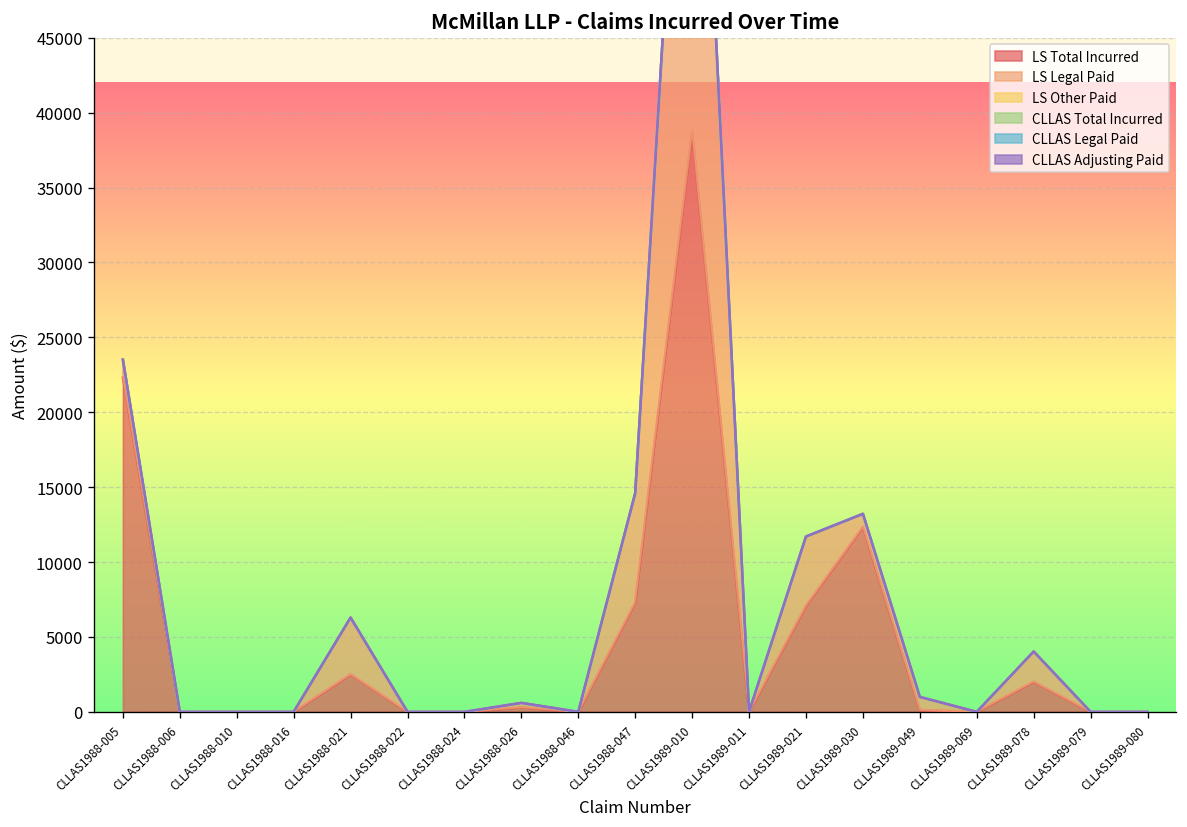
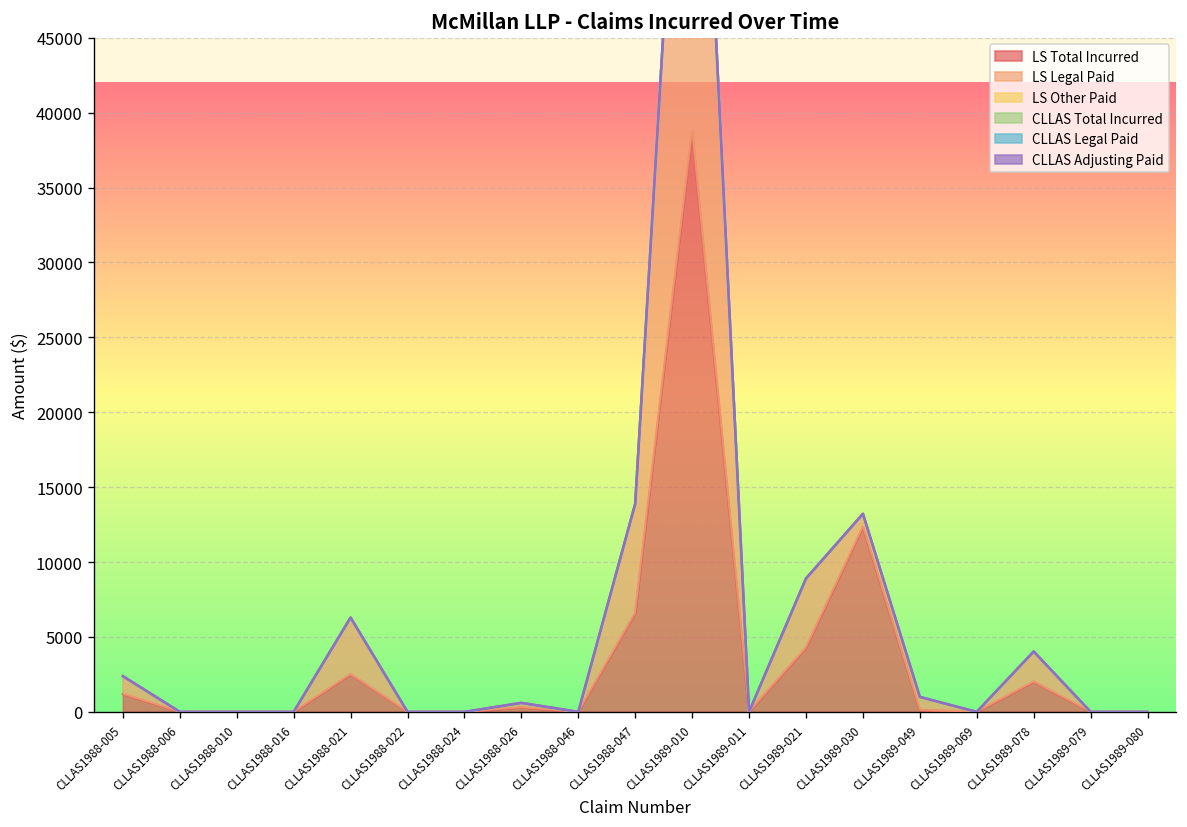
  {
    "LS Total Incurred": {
-     "CLLAS1988-005": 22300,
+     "CLLAS1988-005": 1200,
      "CLLAS1988-021": 2500,
      "CLLAS1988-026": 300,
-     "CLLAS1988-047": 7300,
+     "CLLAS1988-047": 6600,
      "CLLAS1989-010": 38800,
-     "CLLAS1989-021": 7100,
+     "CLLAS1989-021": 4300,
      "CLLAS1989-030": 12300,
      "CLLAS1989-049": 100,
      "CLLAS1989-078": 2000
    }
  }
